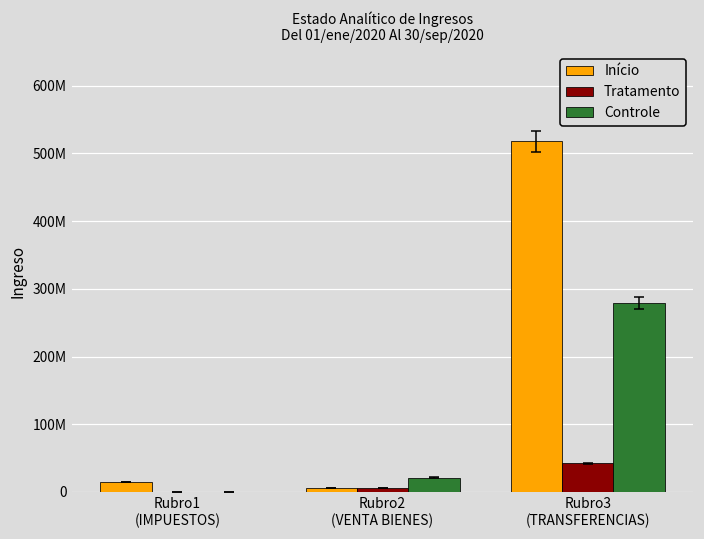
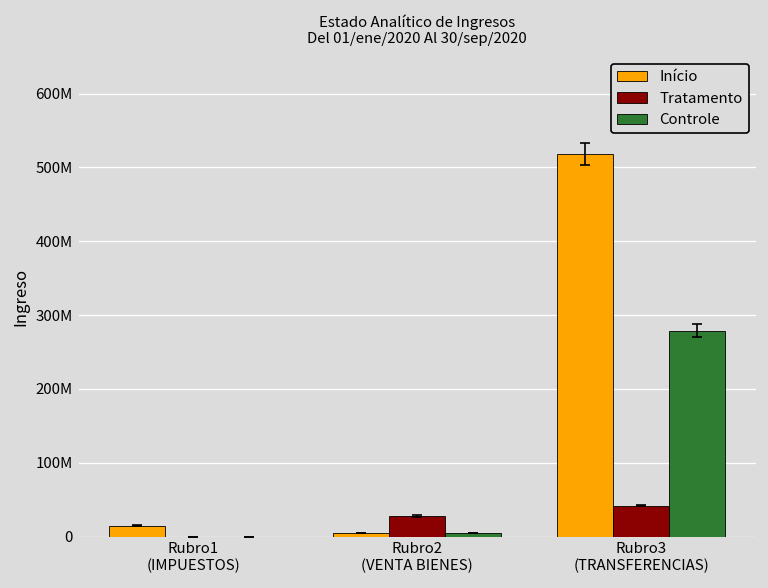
  {
    "Início": {
      "Rubro1 (IMPUESTOS)": 10000000,
      "Rubro2 (VENTA BIENES)": 10000000,
      "Rubro3 (TRANSFERENCIAS)": 520000000
    },
    "Tratamento": {
      "Rubro1 (IMPUESTOS)": 0,
-     "Rubro2 (VENTA BIENES)": 10000000,
+     "Rubro2 (VENTA BIENES)": 30000000,
      "Rubro3 (TRANSFERENCIAS)": 40000000
    },
    "Controle": {
      "Rubro1 (IMPUESTOS)": 0,
-     "Rubro2 (VENTA BIENES)": 20000000,
+     "Rubro2 (VENTA BIENES)": 10000000,
      "Rubro3 (TRANSFERENCIAS)": 280000000
    }
  }
